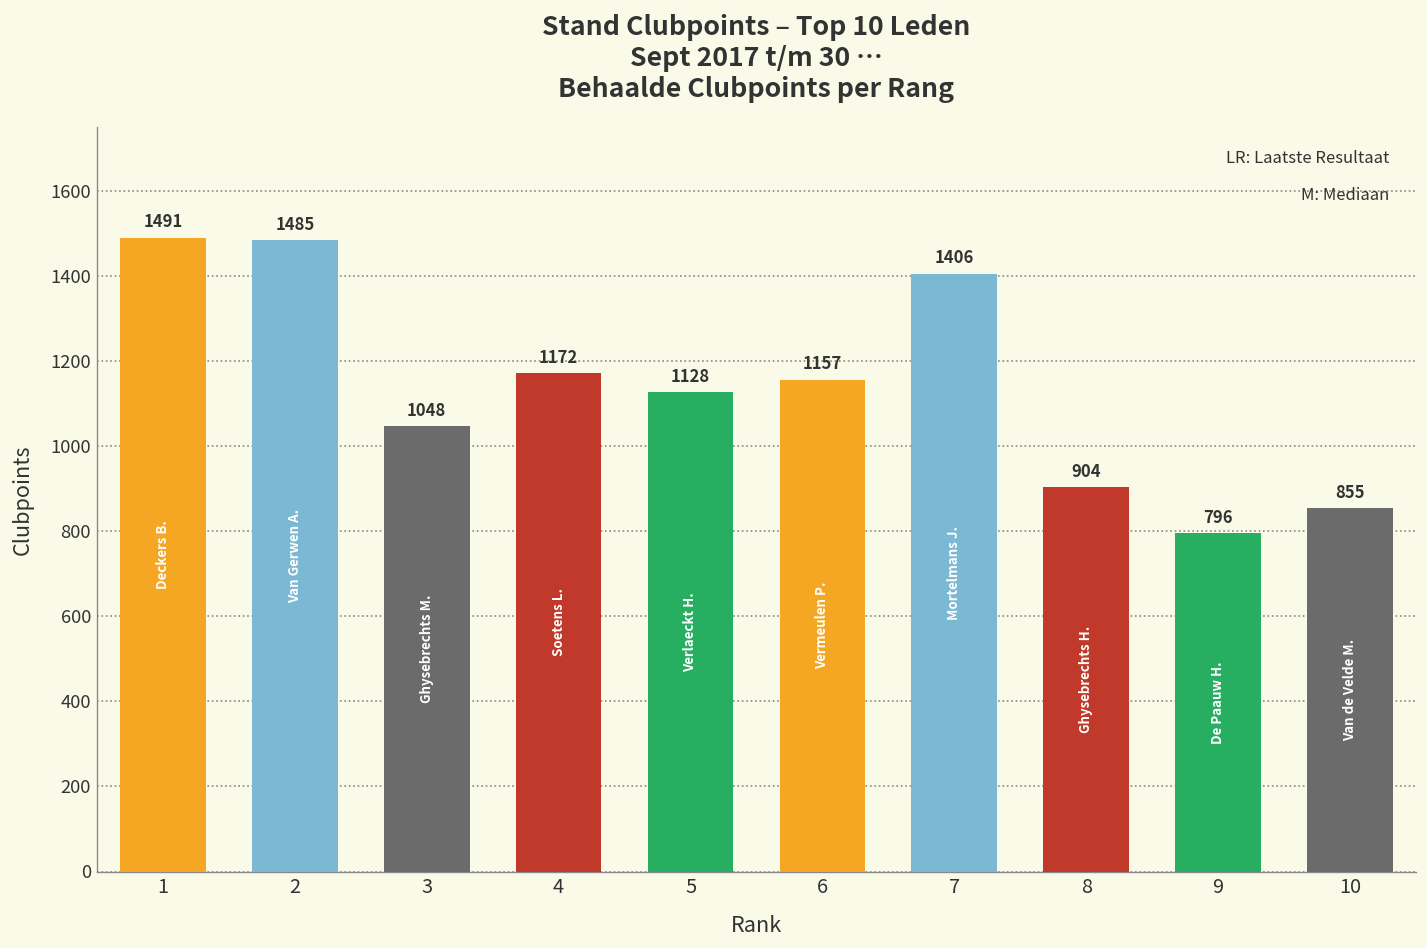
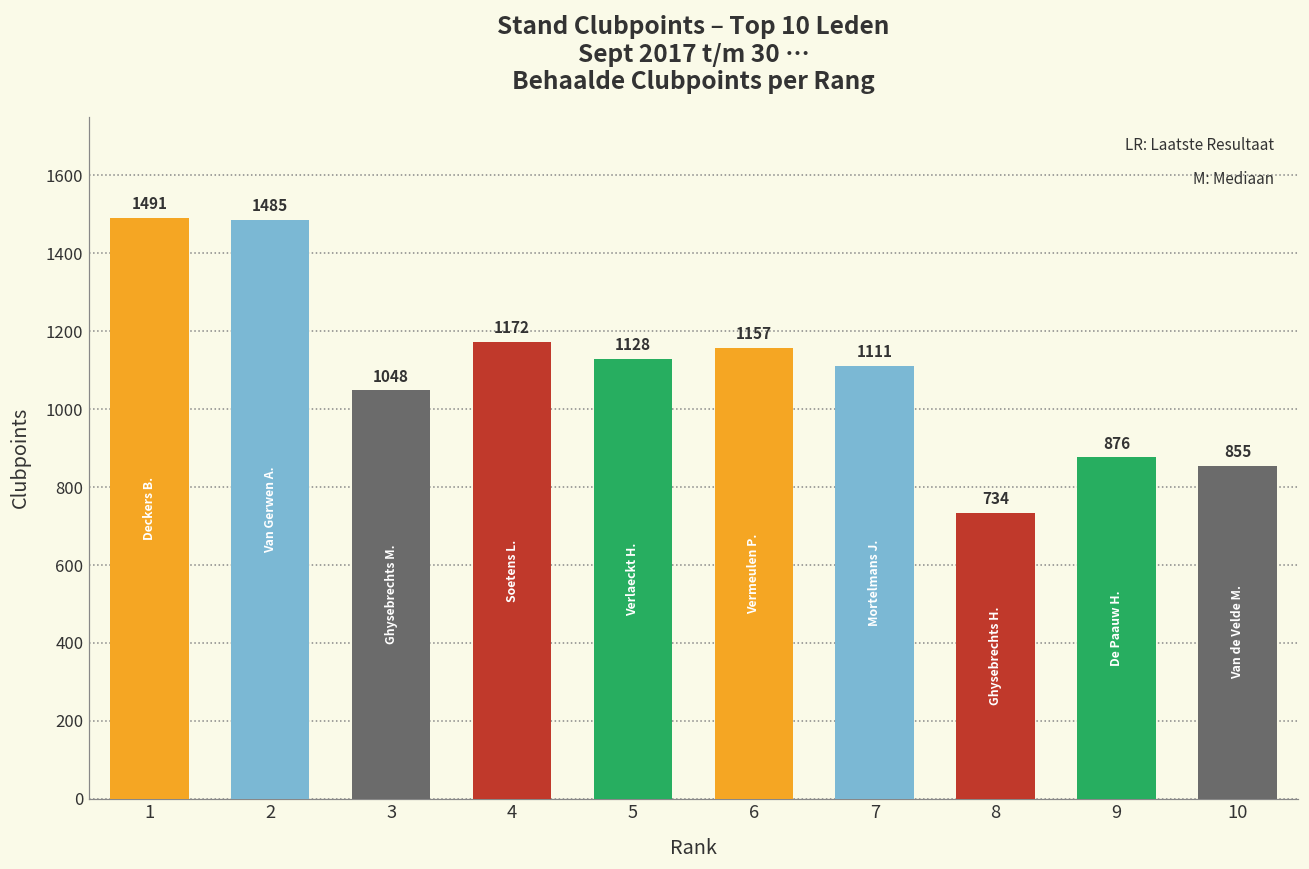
  {
    "1": 1491,
    "2": 1485,
    "3": 1048,
    "4": 1172,
    "5": 1128,
    "6": 1157,
-   "7": 1406,
-   "8": 904,
-   "9": 796,
+   "7": 1111,
+   "8": 734,
+   "9": 876,
    "10": 855
  }
